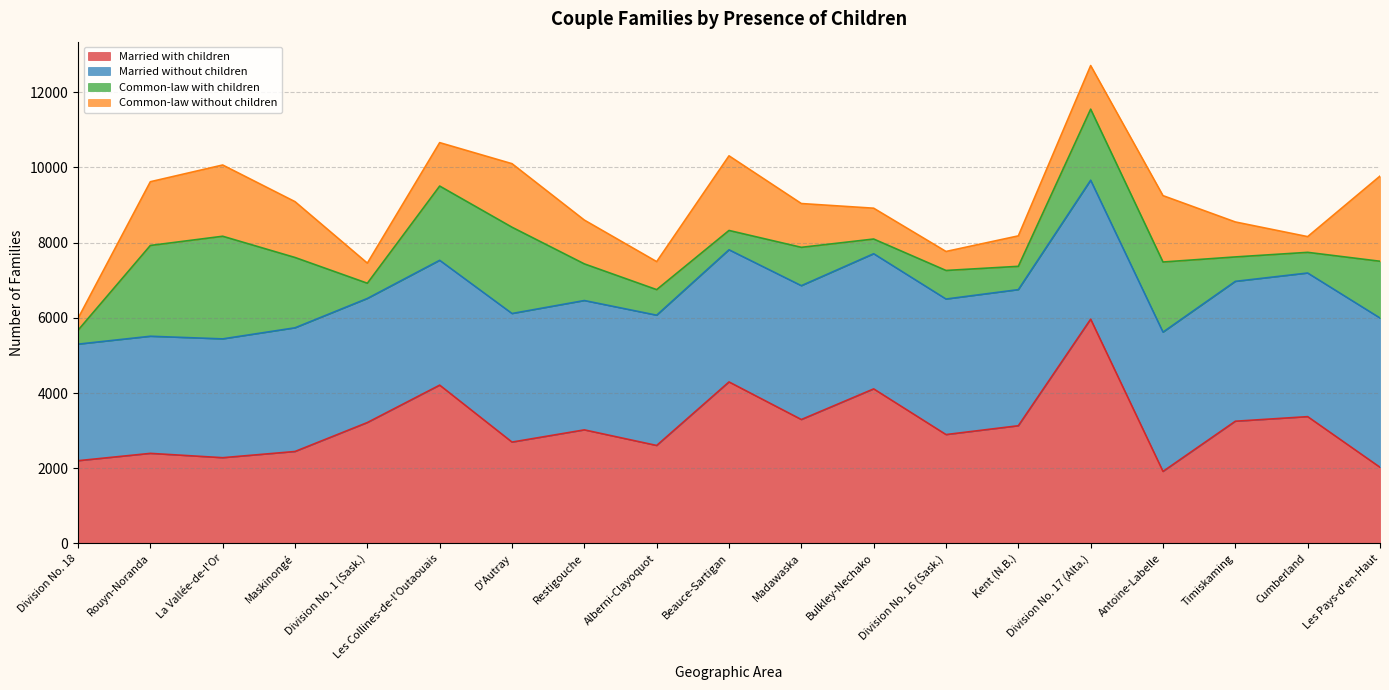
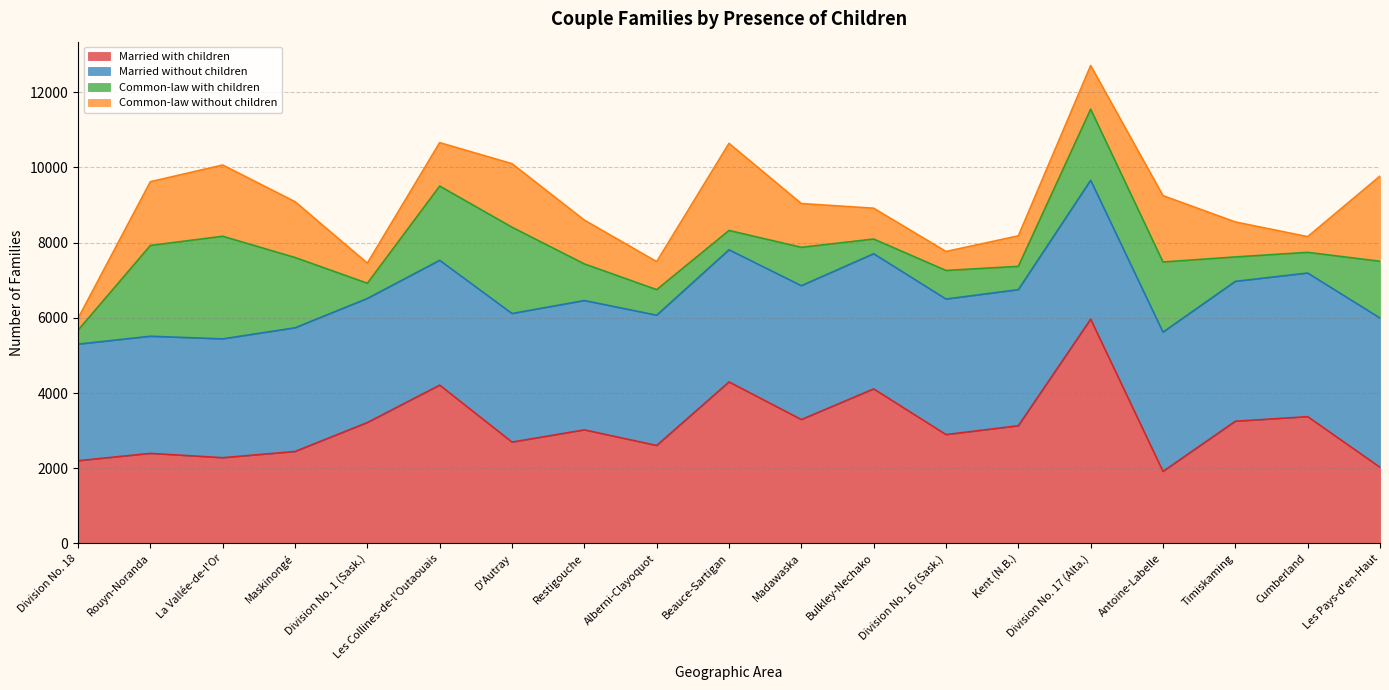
  {
    "Married with children": {
      "Division No. 18": 2200,
      "Rouyn-Noranda": 2400,
      "La Vallée-de-l'Or": 2300,
      "Maskinongé": 2400,
      "Division No. 1 (Sask.)": 3200,
      "Les Collines-de-l'Outaouais": 4200,
      "D'Autray": 2700,
      "Restigouche": 3000,
      "Alberni-Clayoquot": 2600,
      "Beauce-Sartigan": 4300,
      "Madawaska": 3300,
      "Bulkley-Nechako": 4100,
      "Division No. 16 (Sask.)": 2900,
      "Kent (N.B.)": 3100,
      "Division No. 17 (Alta.)": 6000,
      "Antoine-Labelle": 1900,
      "Timiskaming": 3300,
      "Cumberland": 3400,
      "Les Pays-d'en-Haut": 2000
    },
    "Married without children": {
      "Division No. 18": 3100,
      "Rouyn-Noranda": 3100,
      "La Vallée-de-l'Or": 3200,
      "Maskinongé": 3300,
      "Division No. 1 (Sask.)": 3300,
      "Les Collines-de-l'Outaouais": 3300,
      "D'Autray": 3400,
      "Restigouche": 3400,
      "Alberni-Clayoquot": 3500,
      "Beauce-Sartigan": 3500,
      "Madawaska": 3600,
      "Bulkley-Nechako": 3600,
      "Division No. 16 (Sask.)": 3600,
      "Kent (N.B.)": 3600,
      "Division No. 17 (Alta.)": 3700,
      "Antoine-Labelle": 3700,
      "Timiskaming": 3700,
      "Cumberland": 3800,
      "Les Pays-d'en-Haut": 4000
    },
    "Common-law with children": {
      "Division No. 18": 400,
      "Rouyn-Noranda": 2400,
      "La Vallée-de-l'Or": 2700,
      "Maskinongé": 1900,
      "Division No. 1 (Sask.)": 400,
      "Les Collines-de-l'Outaouais": 2000,
      "D'Autray": 2300,
      "Restigouche": 1000,
      "Alberni-Clayoquot": 700,
      "Beauce-Sartigan": 500,
      "Madawaska": 1000,
      "Bulkley-Nechako": 400,
      "Division No. 16 (Sask.)": 800,
      "Kent (N.B.)": 600,
      "Division No. 17 (Alta.)": 1900,
      "Antoine-Labelle": 1900,
      "Timiskaming": 700,
      "Cumberland": 600,
      "Les Pays-d'en-Haut": 1500
    },
    "Common-law without children": {
      "Division No. 18": 300,
      "Rouyn-Noranda": 1700,
      "La Vallée-de-l'Or": 1900,
      "Maskinongé": 1500,
      "Division No. 1 (Sask.)": 500,
      "Les Collines-de-l'Outaouais": 1200,
      "D'Autray": 1700,
      "Restigouche": 1200,
      "Alberni-Clayoquot": 700,
-     "Beauce-Sartigan": 2000,
+     "Beauce-Sartigan": 2300,
      "Madawaska": 1200,
      "Bulkley-Nechako": 800,
      "Division No. 16 (Sask.)": 500,
      "Kent (N.B.)": 800,
      "Division No. 17 (Alta.)": 1200,
      "Antoine-Labelle": 1800,
      "Timiskaming": 900,
      "Cumberland": 400,
      "Les Pays-d'en-Haut": 2300
    }
  }
